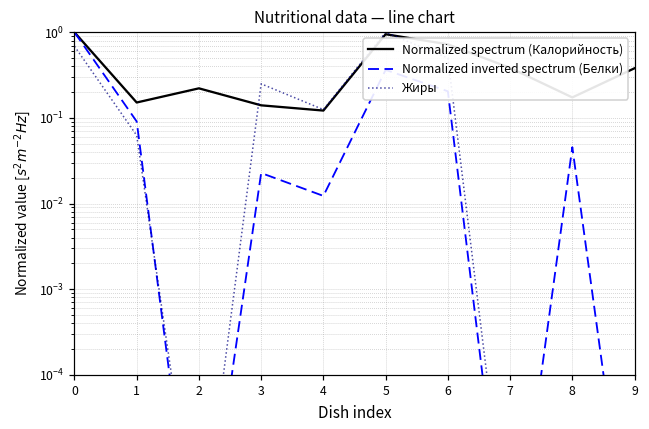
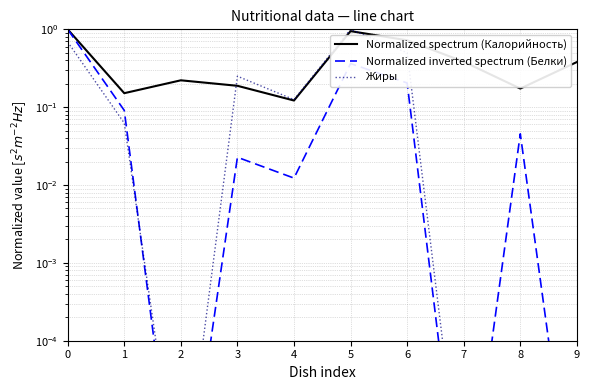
  {
    "Normalized spectrum (Калорийность)": {
      "1": 0.15,
      "2": 0.22,
-     "3": 0.14,
+     "3": 0.19,
      "8": 0.17,
      "9": 0.4
    },
    "Normalized inverted spectrum (Белки)": {
      "1": 0.09,
      "3": 0.023,
      "4": 0.012,
      "8": 0.05
    },
    "Жиры": {
      "0": 0.7,
      "1": 0.06,
      "3": 0.25
    }
  }
